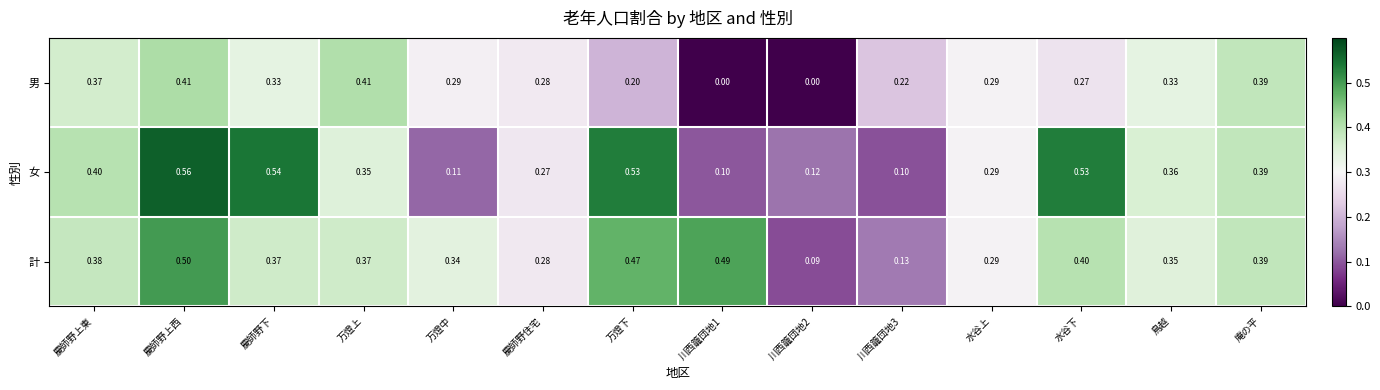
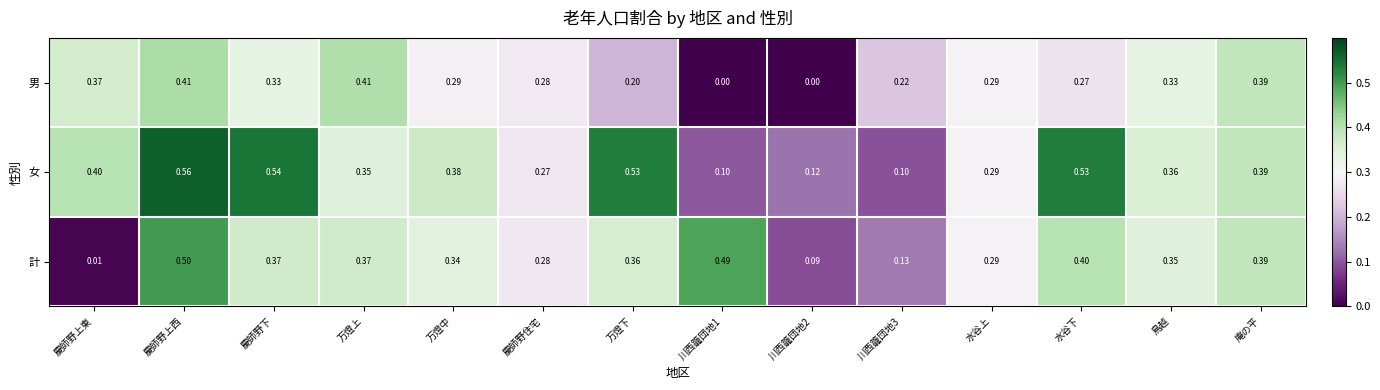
  {
    "男": {
      "慶師野上東": 0.37,
      "慶師野上西": 0.41,
      "慶師野下": 0.33,
      "万燈上": 0.41,
      "万燈中": 0.29,
      "慶師野住宅": 0.28,
      "万燈下": 0.20,
      "川西籠団地1": 0.00,
      "川西籠団地2": 0.00,
      "川西籠団地3": 0.22,
      "水谷上": 0.29,
      "水谷下": 0.27,
      "鳥越": 0.33,
      "庵の平": 0.39
    },
    "女": {
      "慶師野上東": 0.40,
      "慶師野上西": 0.56,
      "慶師野下": 0.54,
      "万燈上": 0.35,
-     "万燈中": 0.11,
+     "万燈中": 0.38,
      "慶師野住宅": 0.27,
      "万燈下": 0.53,
      "川西籠団地1": 0.10,
      "川西籠団地2": 0.12,
      "川西籠団地3": 0.10,
      "水谷上": 0.29,
      "水谷下": 0.53,
      "鳥越": 0.36,
      "庵の平": 0.39
    },
    "計": {
-     "慶師野上東": 0.38,
+     "慶師野上東": 0.01,
      "慶師野上西": 0.50,
      "慶師野下": 0.37,
      "万燈上": 0.37,
      "万燈中": 0.34,
      "慶師野住宅": 0.28,
-     "万燈下": 0.47,
+     "万燈下": 0.36,
      "川西籠団地1": 0.49,
      "川西籠団地2": 0.09,
      "川西籠団地3": 0.13,
      "水谷上": 0.29,
      "水谷下": 0.40,
      "鳥越": 0.35,
      "庵の平": 0.39
    }
  }
